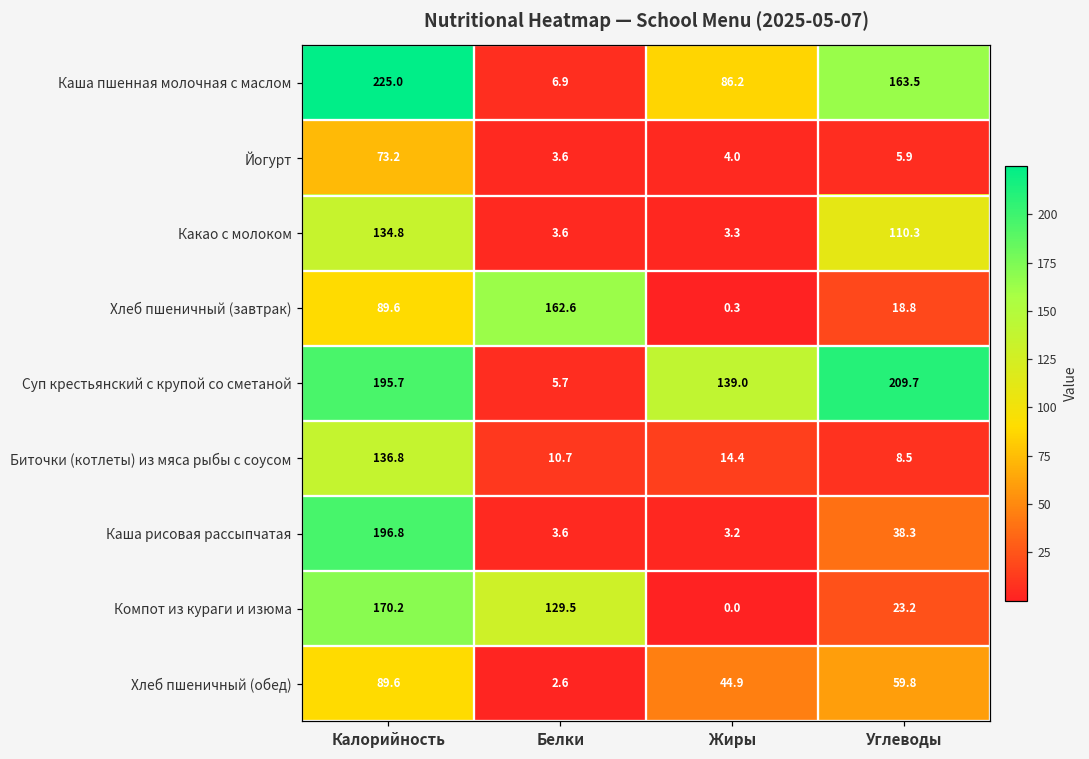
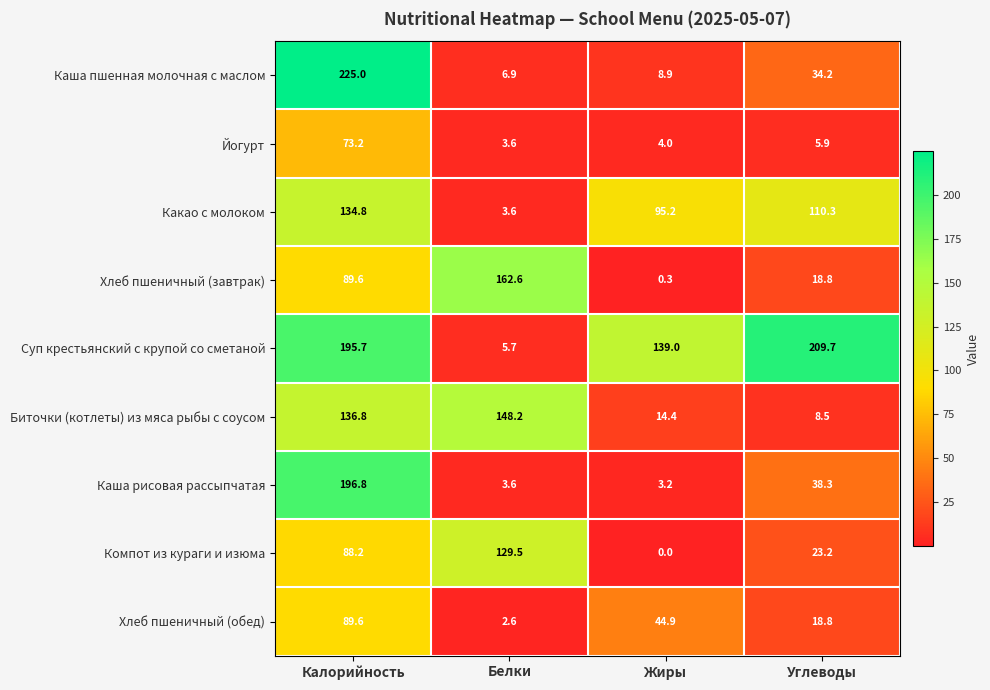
  {
    "Каша пшенная молочная с маслом": {
      "Калорийность": 225.0,
      "Белки": 6.9,
-     "Жиры": 86.2,
-     "Углеводы": 163.5
+     "Жиры": 8.9,
+     "Углеводы": 34.2
    },
    "Йогурт": {
      "Калорийность": 73.2,
      "Белки": 3.6,
      "Жиры": 4.0,
      "Углеводы": 5.9
    },
    "Какао с молоком": {
      "Калорийность": 134.8,
      "Белки": 3.6,
-     "Жиры": 3.3,
+     "Жиры": 95.2,
      "Углеводы": 110.3
    },
    "Хлеб пшеничный (завтрак)": {
      "Калорийность": 89.6,
      "Белки": 162.6,
      "Жиры": 0.3,
      "Углеводы": 18.8
    },
    "Суп крестьянский с крупой со сметаной": {
      "Калорийность": 195.7,
      "Белки": 5.7,
      "Жиры": 139.0,
      "Углеводы": 209.7
    },
    "Биточки (котлеты) из мяса рыбы с соусом": {
      "Калорийность": 136.8,
-     "Белки": 10.7,
+     "Белки": 148.2,
      "Жиры": 14.4,
      "Углеводы": 8.5
    },
    "Каша рисовая рассыпчатая": {
      "Калорийность": 196.8,
      "Белки": 3.6,
      "Жиры": 3.2,
      "Углеводы": 38.3
    },
    "Компот из кураги и изюма": {
-     "Калорийность": 170.2,
+     "Калорийность": 88.2,
      "Белки": 129.5,
      "Жиры": 0.0,
      "Углеводы": 23.2
    },
    "Хлеб пшеничный (обед)": {
      "Калорийность": 89.6,
      "Белки": 2.6,
      "Жиры": 44.9,
-     "Углеводы": 59.8
+     "Углеводы": 18.8
    }
  }
